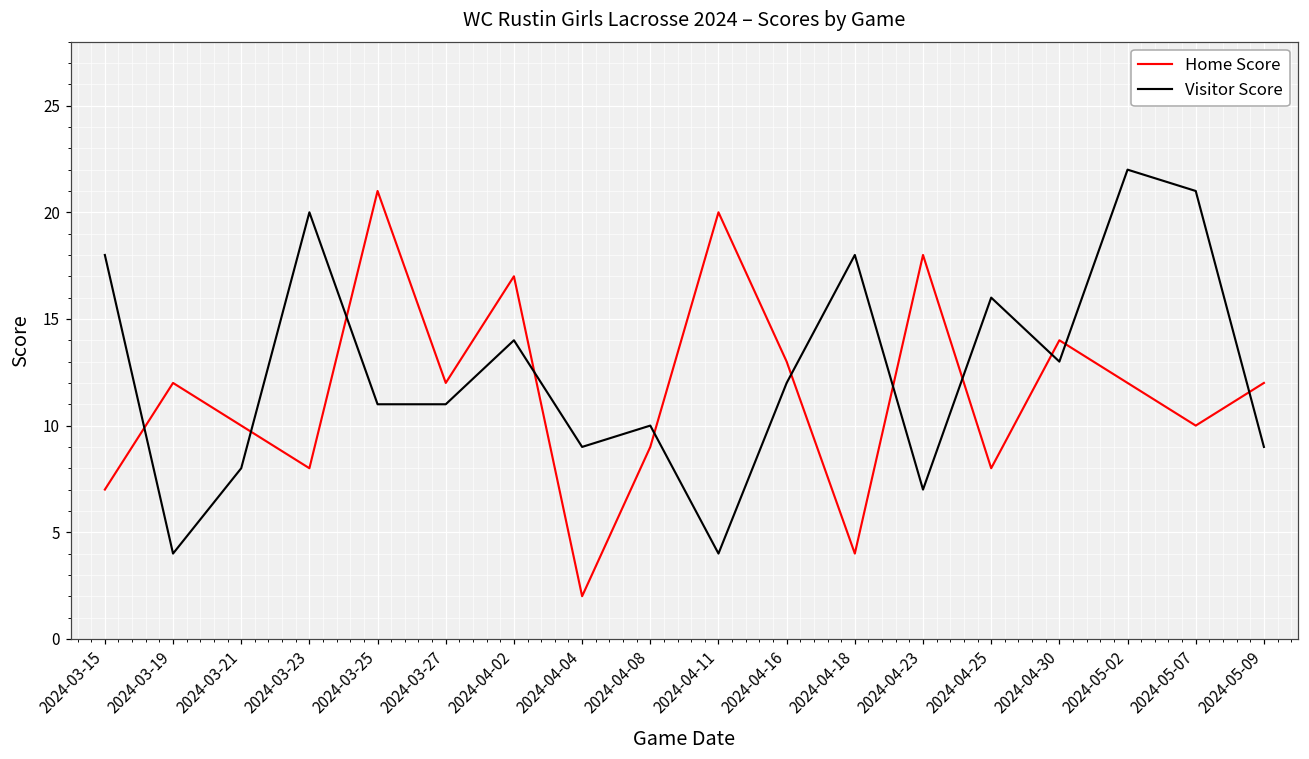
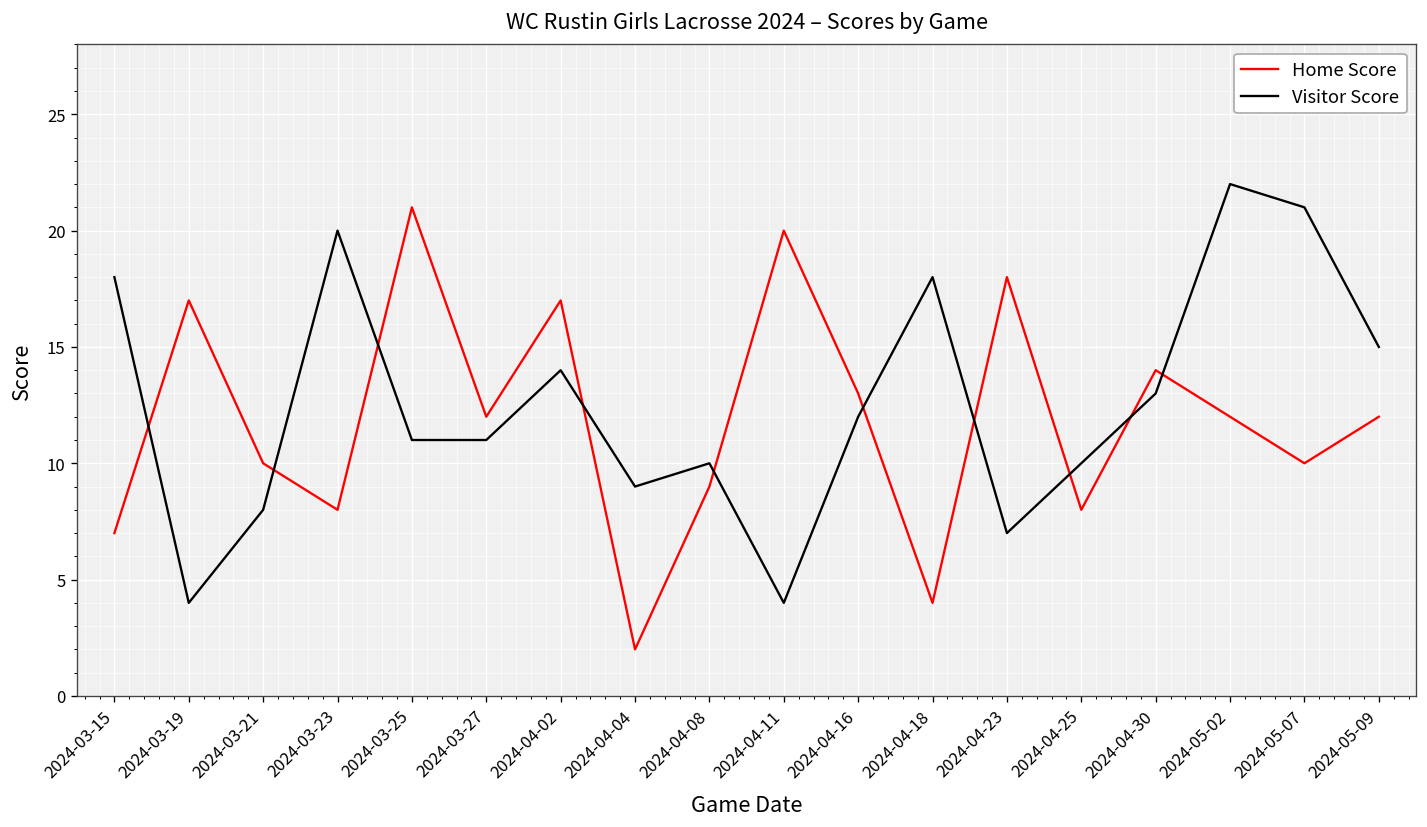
  {
    "Home Score": {
      "2024-03-15": 7,
-     "2024-03-19": 12,
+     "2024-03-19": 17,
      "2024-03-21": 10,
      "2024-03-23": 8,
      "2024-03-25": 21,
      "2024-03-27": 12,
      "2024-04-02": 17,
      "2024-04-04": 2,
      "2024-04-08": 9,
      "2024-04-11": 20,
      "2024-04-16": 13,
      "2024-04-18": 4,
      "2024-04-23": 18,
      "2024-04-25": 8,
      "2024-04-30": 14,
      "2024-05-02": 12,
      "2024-05-07": 10,
      "2024-05-09": 12
    },
    "Visitor Score": {
      "2024-03-15": 18,
      "2024-03-19": 4,
      "2024-03-21": 8,
      "2024-03-23": 20,
      "2024-03-25": 11,
      "2024-03-27": 11,
      "2024-04-02": 14,
      "2024-04-04": 9,
      "2024-04-08": 10,
      "2024-04-11": 4,
      "2024-04-16": 12,
      "2024-04-18": 18,
      "2024-04-23": 7,
-     "2024-04-25": 16,
+     "2024-04-25": 10,
      "2024-04-30": 13,
      "2024-05-02": 22,
      "2024-05-07": 21,
-     "2024-05-09": 9
+     "2024-05-09": 15
    }
  }
